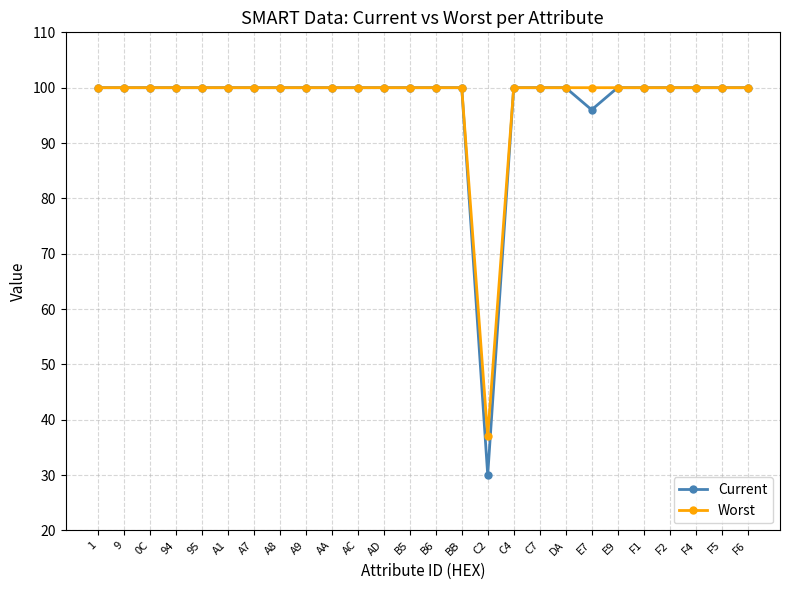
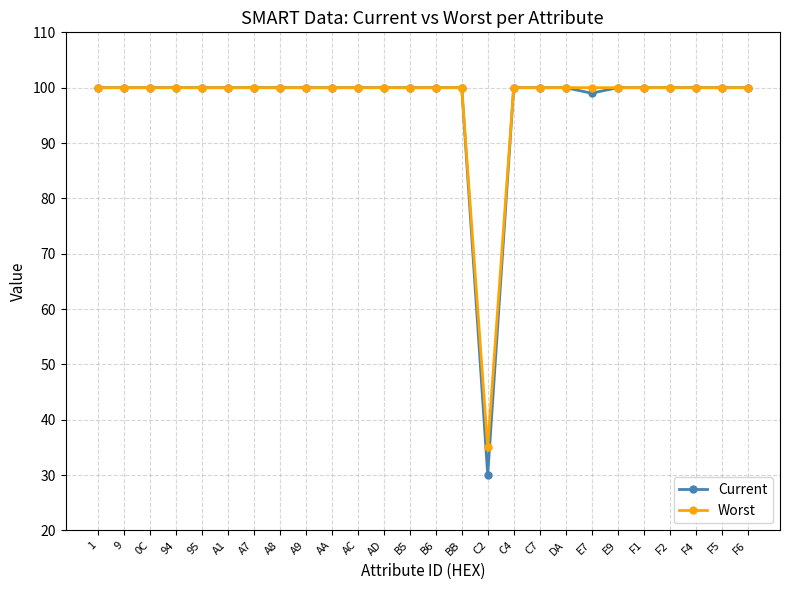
  {
    "Current": {
      "C2": 30,
-     "E7": 96
+     "E7": 99
    },
    "Worst": {
-     "C2": 37,
+     "C2": 35,
      "E7": 100
    }
  }
